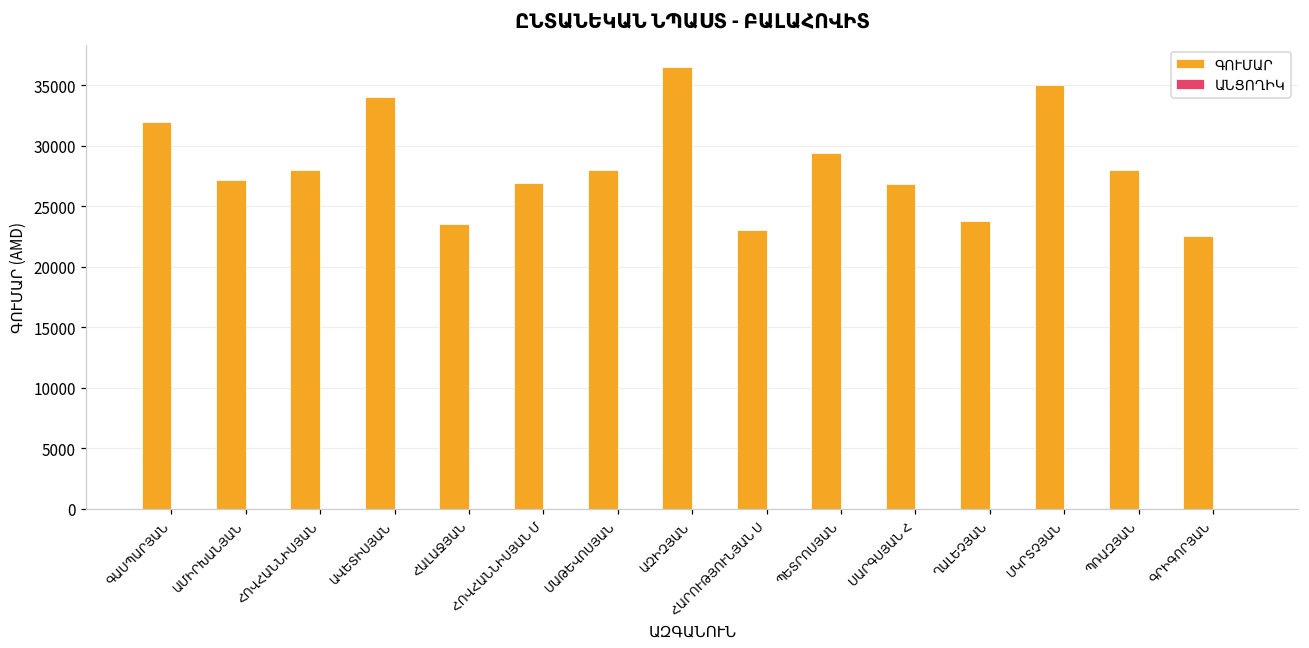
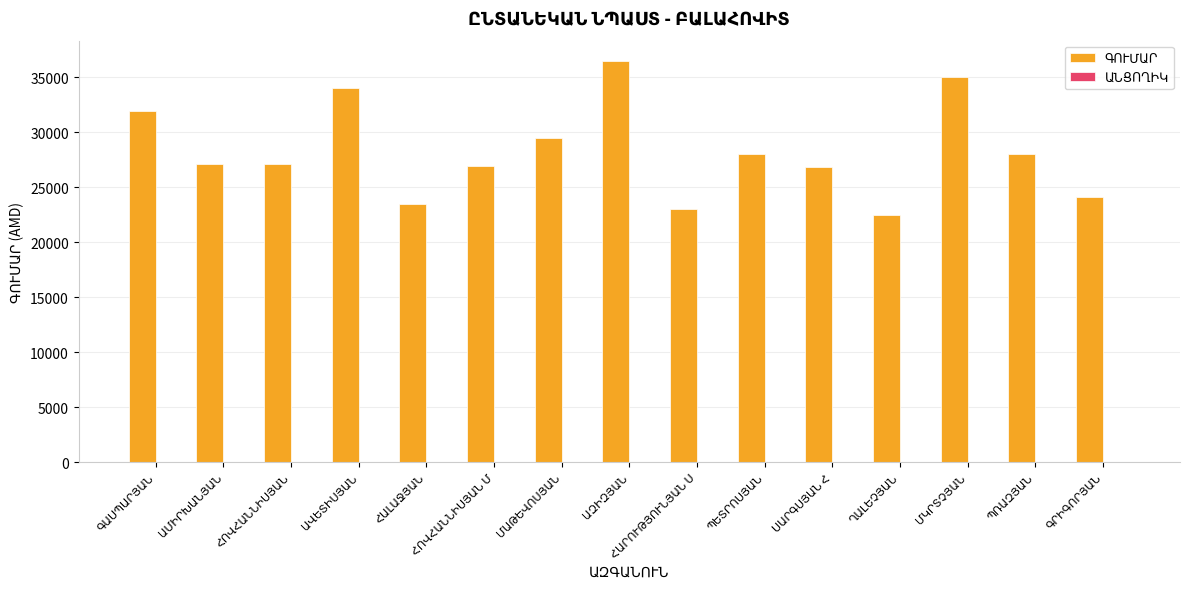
  {
    "ԳՈՒՄԱՐ": {
      "ԳԱՍՊԱՐՅԱՆ": 32000,
      "ԱՄԻՐԽԱՆՅԱՆ": 27100,
-     "ՀՈՎՀԱՆՆԻՍՅԱՆ": 28000,
+     "ՀՈՎՀԱՆՆԻՍՅԱՆ": 27100,
      "ԱՎԵՏԻՍՅԱՆ": 34000,
      "ՀԱԼԱՋՅԱՆ": 23500,
      "ՀՈՎՀԱՆՆԻՍՅԱՆ Մ": 26900,
-     "ՄԱԹԵՎՈՍՅԱՆ": 28000,
+     "ՄԱԹԵՎՈՍՅԱՆ": 29500,
      "ԱԶԻԶՅԱՆ": 36500,
      "ՀԱՐՈՒԹՅՈՒՆՅԱՆ Ս": 23000,
-     "ՊԵՏՐՈՍՅԱՆ": 29400,
+     "ՊԵՏՐՈՍՅԱՆ": 28000,
      "ՍԱՐԳՍՅԱՆ Հ": 26800,
-     "ՂԱԼԵՉՅԱՆ": 23800,
+     "ՂԱԼԵՉՅԱՆ": 22500,
      "ՄԿՐՏՉՅԱՆ": 35000,
      "ՊՌԱԶՅԱՆ": 28000,
-     "ԳՐԻԳՈՐՅԱՆ": 22500
+     "ԳՐԻԳՈՐՅԱՆ": 24100
    },
    "ԱՆՑՈՂԻԿ": {
      "ԳԱՍՊԱՐՅԱՆ": 0,
      "ԱՄԻՐԽԱՆՅԱՆ": 0,
      "ՀՈՎՀԱՆՆԻՍՅԱՆ": 0,
      "ԱՎԵՏԻՍՅԱՆ": 0,
      "ՀԱԼԱՋՅԱՆ": 0,
      "ՀՈՎՀԱՆՆԻՍՅԱՆ Մ": 0,
      "ՄԱԹԵՎՈՍՅԱՆ": 0,
      "ԱԶԻԶՅԱՆ": 0,
      "ՀԱՐՈՒԹՅՈՒՆՅԱՆ Ս": 0,
      "ՊԵՏՐՈՍՅԱՆ": 0,
      "ՍԱՐԳՍՅԱՆ Հ": 0,
      "ՂԱԼԵՉՅԱՆ": 0,
      "ՄԿՐՏՉՅԱՆ": 0,
      "ՊՌԱԶՅԱՆ": 0,
      "ԳՐԻԳՈՐՅԱՆ": 0
    }
  }
